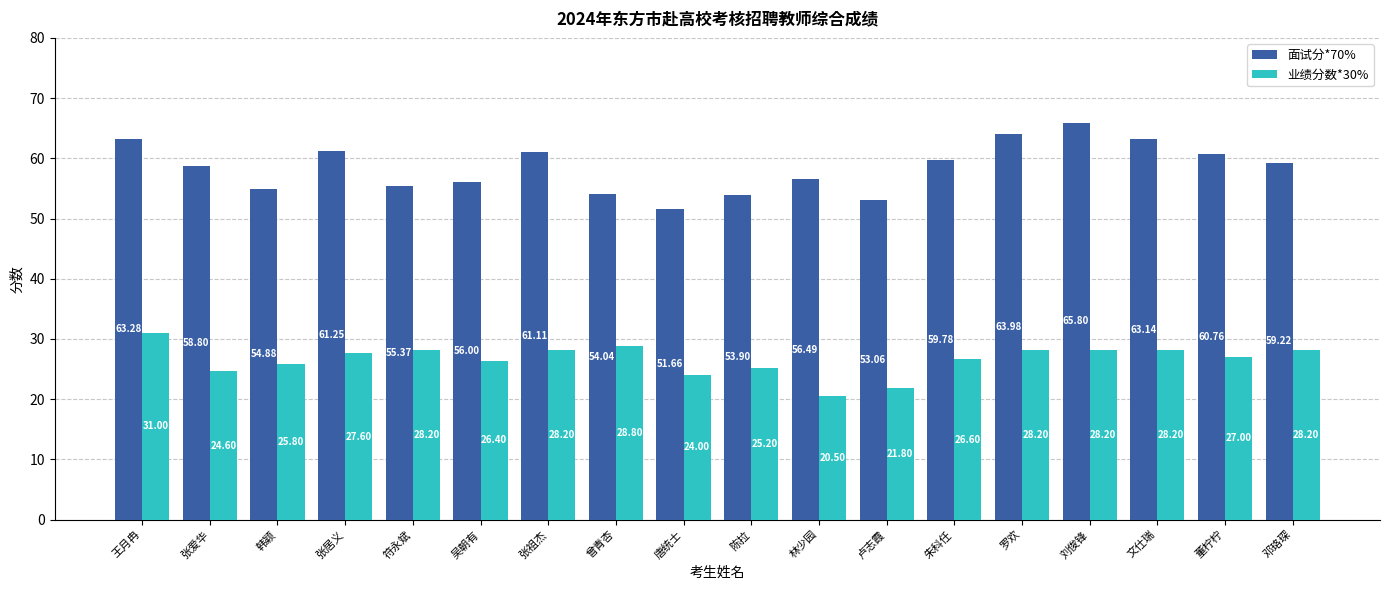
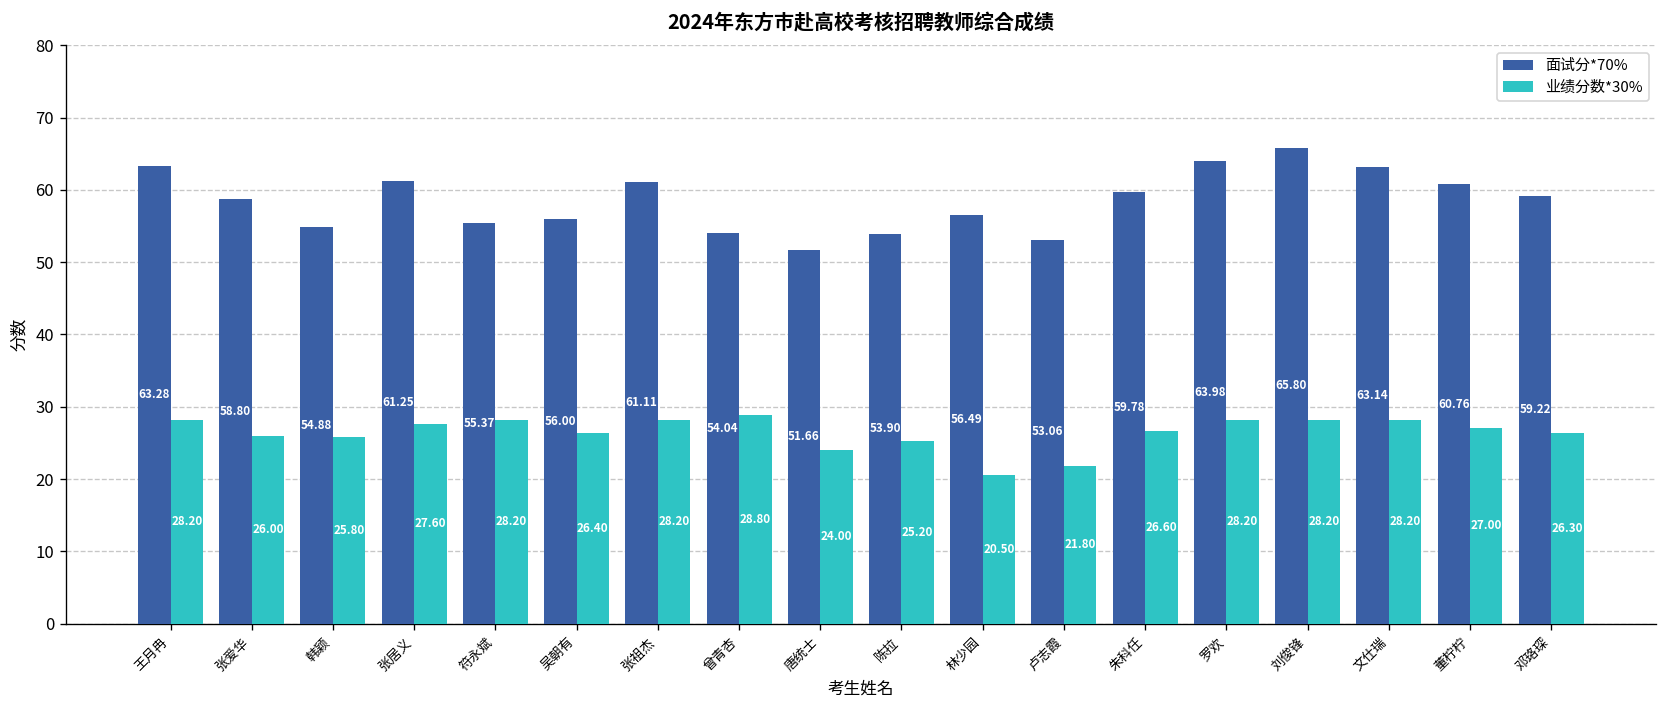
  {
    "面试分*70%": {
      "王月冉": 63.28,
      "张爱华": 58.80,
      "韩颖": 54.88,
      "张居义": 61.25,
      "符永斌": 55.37,
      "吴朝有": 56.00,
      "张祖杰": 61.11,
      "曾青杏": 54.04,
      "唐统士": 51.66,
      "陈拉": 53.90,
      "林少园": 56.49,
      "卢志霞": 53.06,
      "朱科任": 59.78,
      "罗欢": 63.98,
      "刘俊锋": 65.80,
      "文仕瑞": 63.14,
      "董柠柠": 60.76,
      "邓珞琛": 59.22
    },
    "业绩分数*30%": {
-     "王月冉": 31.00,
-     "张爱华": 24.60,
+     "王月冉": 28.20,
+     "张爱华": 26.00,
      "韩颖": 25.80,
      "张居义": 27.60,
      "符永斌": 28.20,
      "吴朝有": 26.40,
      "张祖杰": 28.20,
      "曾青杏": 28.80,
      "唐统士": 24.00,
      "陈拉": 25.20,
      "林少园": 20.50,
      "卢志霞": 21.80,
      "朱科任": 26.60,
      "罗欢": 28.20,
      "刘俊锋": 28.20,
      "文仕瑞": 28.20,
      "董柠柠": 27.00,
-     "邓珞琛": 28.20
+     "邓珞琛": 26.30
    }
  }
